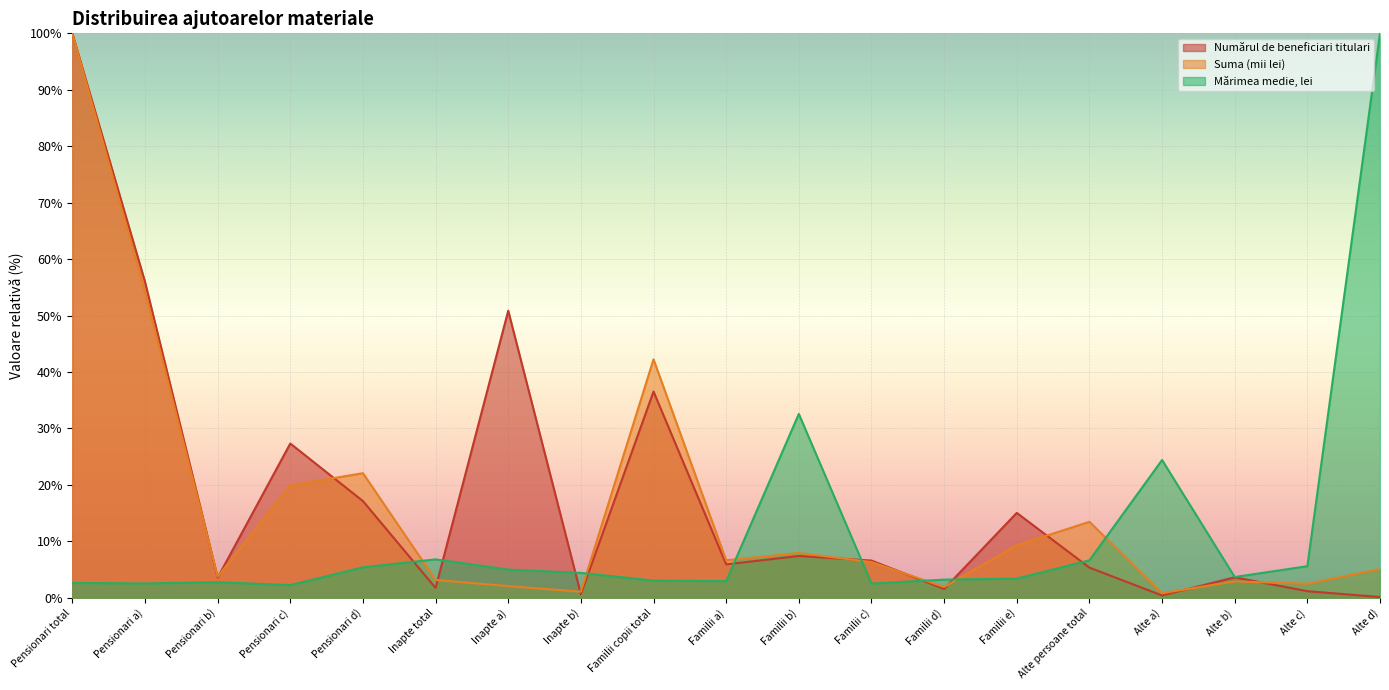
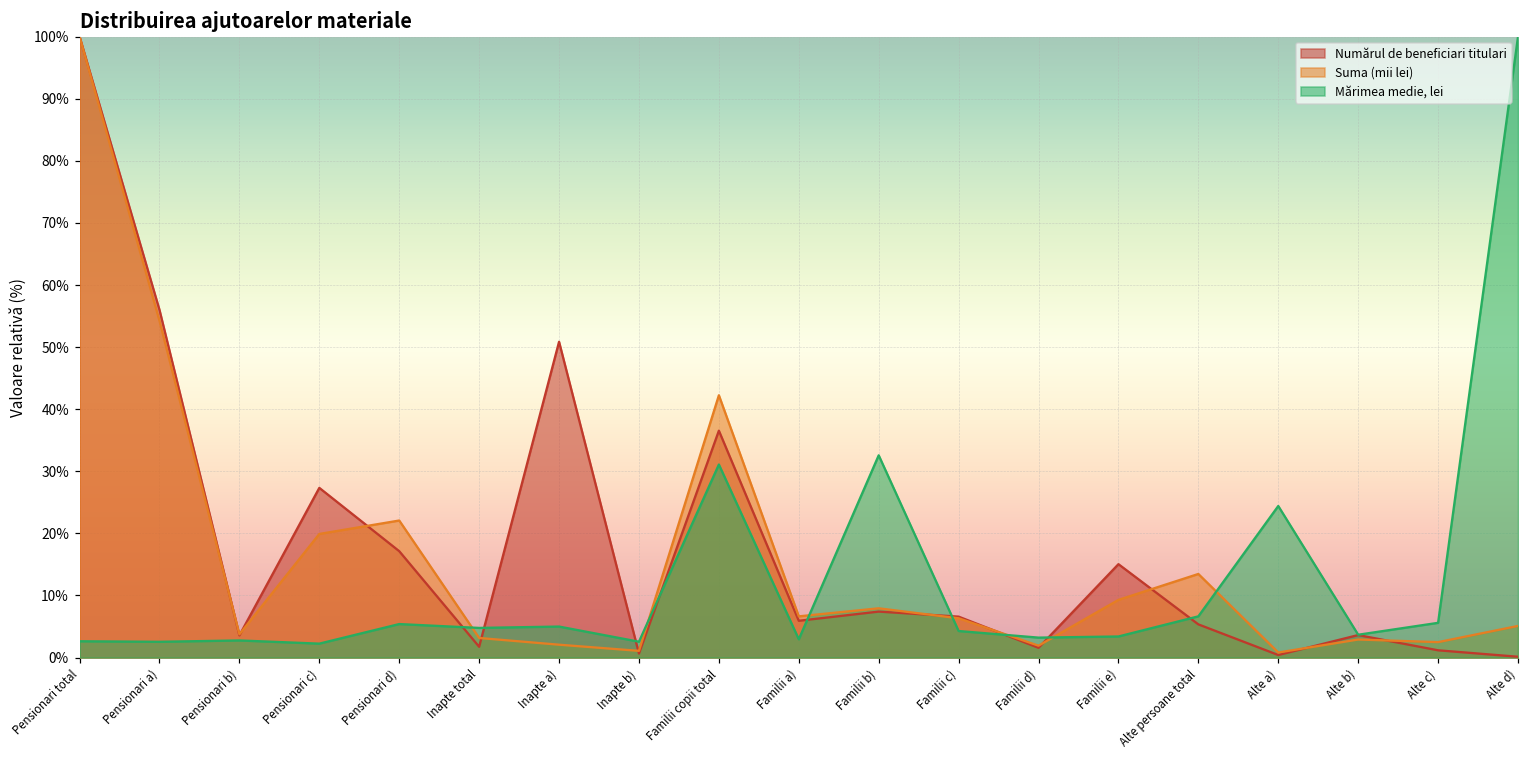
  {
    "Numărul de beneficiari titulari": {
      "Pensionari a)": "56%",
      "Pensionari c)": "27%",
      "Pensionari d)": "17%",
      "Inapte total": "2%",
      "Inapte a)": "51%",
      "Familii copii total": "37%",
      "Familii a)": "6%",
      "Familii b)": "7%",
      "Familii e)": "15%",
      "Alte persoane total": "5%",
      "Alte c)": "1%",
      "Alte d)": "0%"
    },
    "Suma (mii lei)": {
      "Pensionari a)": "54%",
      "Pensionari c)": "20%",
      "Pensionari d)": "22%",
      "Inapte total": "3%",
      "Inapte a)": "2%",
      "Familii copii total": "42%",
      "Familii a)": "7%",
      "Familii b)": "8%",
      "Familii e)": "9%",
      "Alte persoane total": "13%",
      "Alte b)": "3%",
      "Alte c)": "2%",
      "Alte d)": "5%"
    },
    "Mărimea medie, lei": {
      "Pensionari total": "3%",
      "Pensionari a)": "3%",
      "Pensionari b)": "3%",
      "Pensionari c)": "2%",
      "Pensionari d)": "5%",
-     "Inapte total": "7%",
+     "Inapte total": "5%",
      "Inapte a)": "5%",
-     "Inapte b)": "4%",
-     "Familii copii total": "3%",
+     "Inapte b)": "3%",
+     "Familii copii total": "31%",
      "Familii a)": "3%",
      "Familii b)": "33%",
-     "Familii c)": "3%",
+     "Familii c)": "4%",
      "Familii d)": "3%",
      "Familii e)": "3%",
      "Alte persoane total": "7%",
      "Alte a)": "24%",
      "Alte c)": "6%",
      "Alte d)": "100%"
    }
  }
